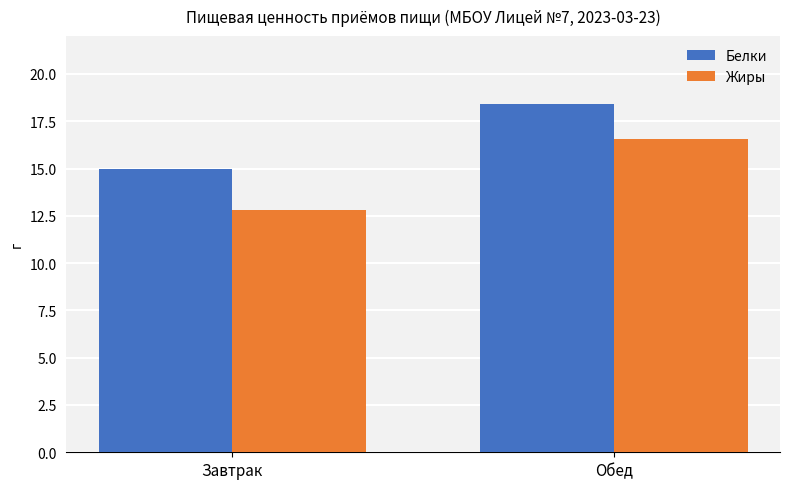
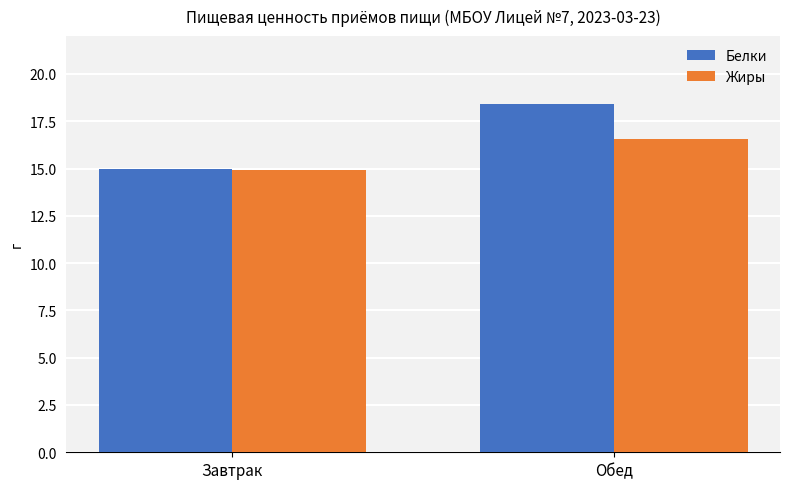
  {
    "Белки": {
      "Завтрак": 15.0,
      "Обед": 18.4
    },
    "Жиры": {
-     "Завтрак": 12.8,
+     "Завтрак": 14.9,
      "Обед": 16.6
    }
  }
